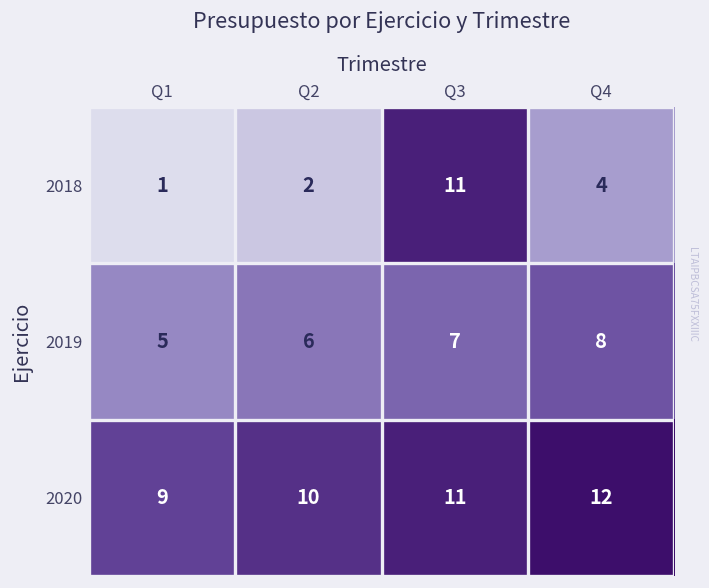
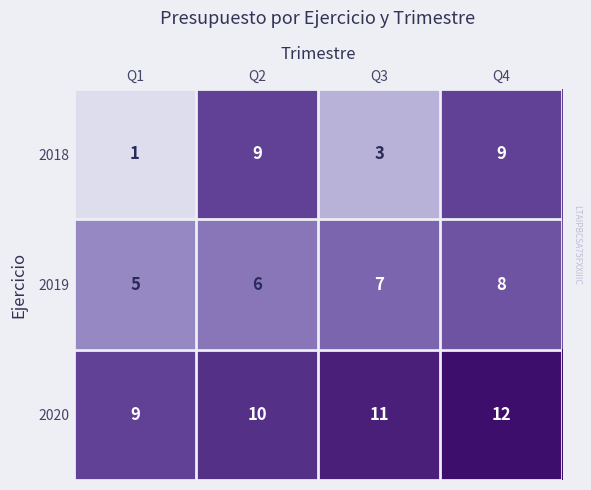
  {
    "2018": {
      "Q1": 1,
-     "Q2": 2,
-     "Q3": 11,
-     "Q4": 4
+     "Q2": 9,
+     "Q3": 3,
+     "Q4": 9
    },
    "2019": {
      "Q1": 5,
      "Q2": 6,
      "Q3": 7,
      "Q4": 8
    },
    "2020": {
      "Q1": 9,
      "Q2": 10,
      "Q3": 11,
      "Q4": 12
    }
  }
